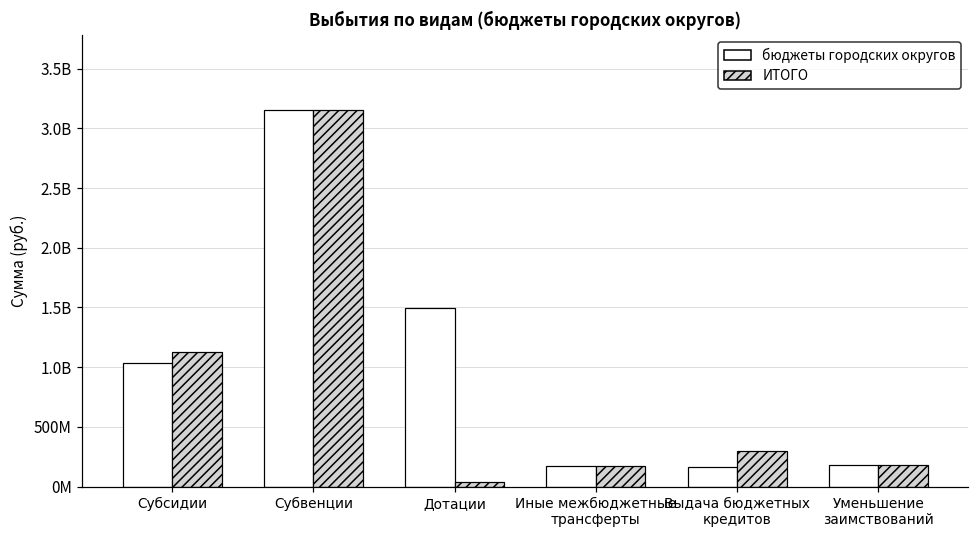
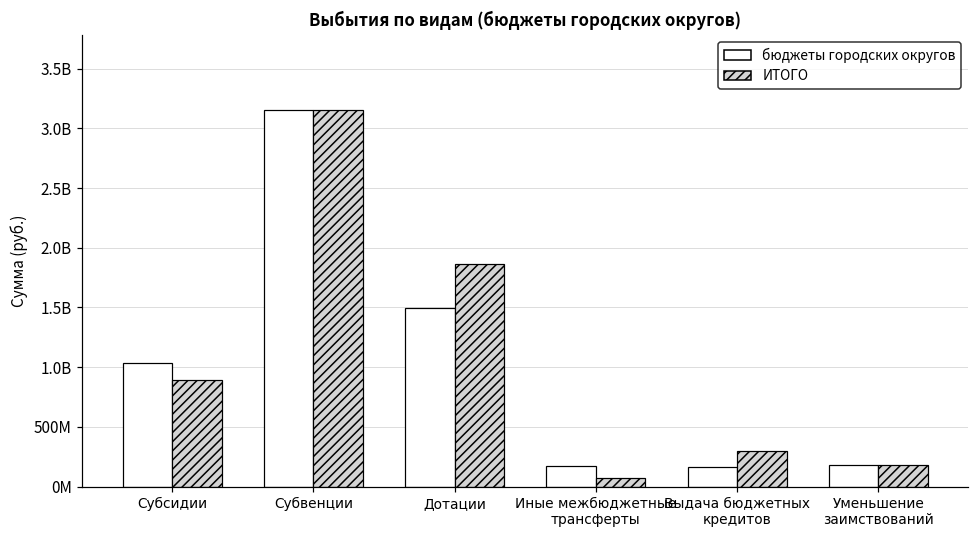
  {
    "бюджеты городских округов": {
      "Субсидии": 1040000000,
      "Субвенции": 3150000000,
      "Дотации": 1500000000,
      "Иные межбюджетные трансферты": 170000000,
      "Выдача бюджетных кредитов": 160000000,
      "Уменьшение заимствований": 180000000
    },
    "ИТОГО": {
-     "Субсидии": 1130000000,
+     "Субсидии": 890000000,
      "Субвенции": 3150000000,
-     "Дотации": 30000000,
-     "Иные межбюджетные трансферты": 170000000,
+     "Дотации": 1860000000,
+     "Иные межбюджетные трансферты": 70000000,
      "Выдача бюджетных кредитов": 300000000,
      "Уменьшение заимствований": 180000000
    }
  }
